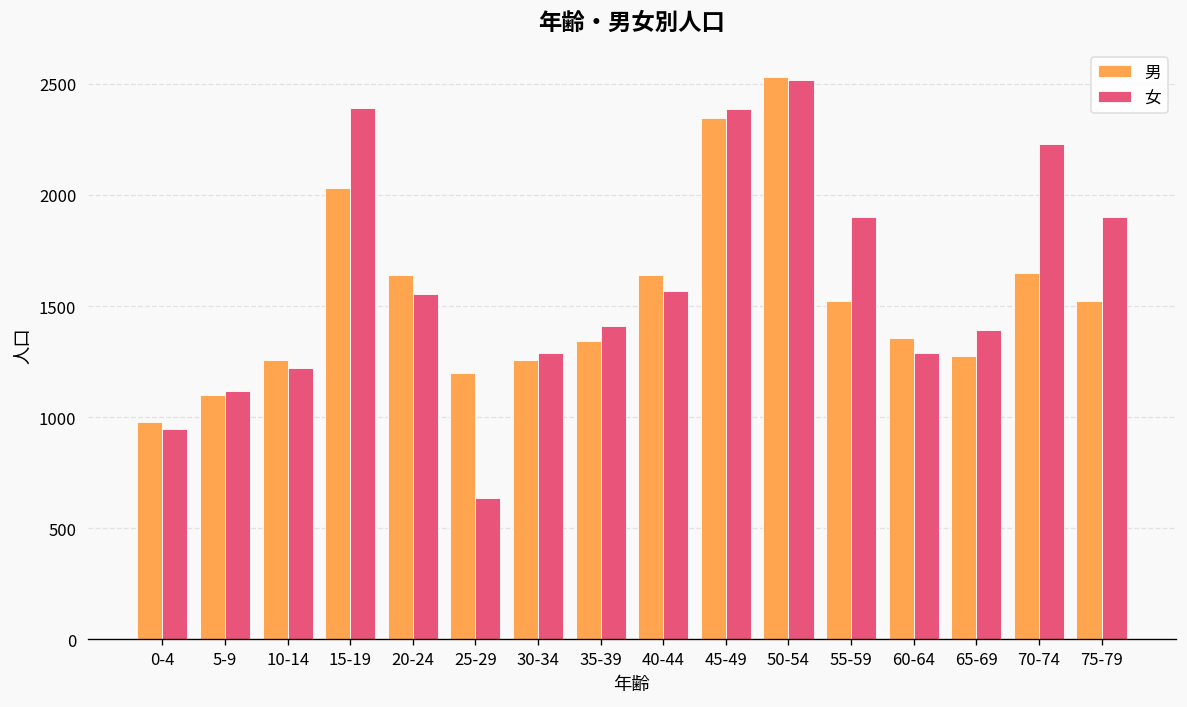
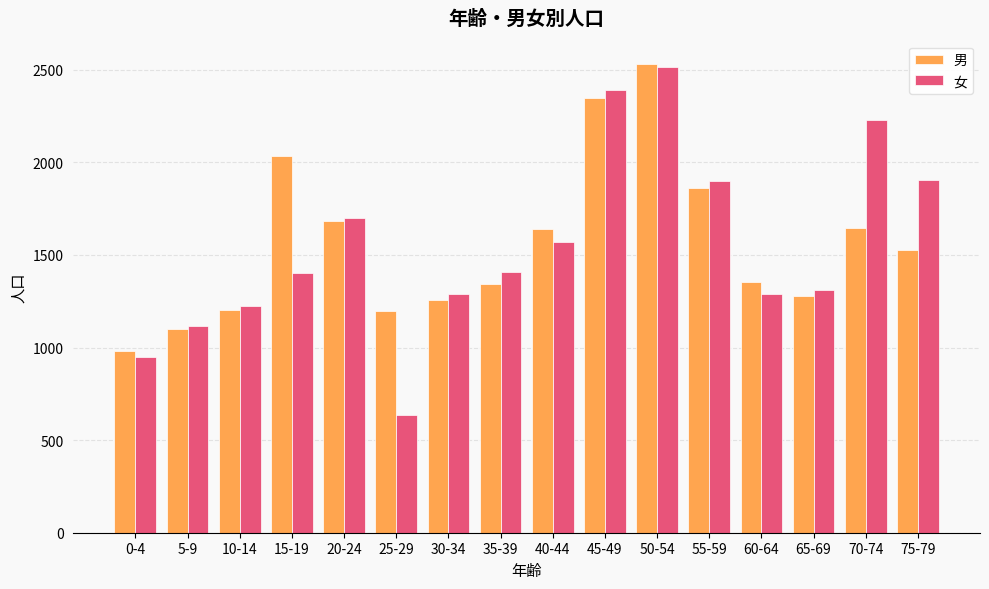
  {
    "男": {
      "0-4": 980,
      "5-9": 1100,
-     "10-14": 1260,
+     "10-14": 1200,
      "15-19": 2030,
-     "20-24": 1640,
+     "20-24": 1680,
      "25-29": 1200,
      "30-34": 1260,
      "35-39": 1340,
      "40-44": 1640,
      "45-49": 2350,
      "50-54": 2530,
-     "55-59": 1520,
+     "55-59": 1860,
      "60-64": 1360,
      "65-69": 1280,
      "70-74": 1650,
      "75-79": 1530
    },
    "女": {
      "0-4": 950,
      "5-9": 1120,
      "10-14": 1220,
-     "15-19": 2390,
-     "20-24": 1560,
+     "15-19": 1400,
+     "20-24": 1700,
      "25-29": 640,
      "30-34": 1290,
      "35-39": 1410,
      "40-44": 1570,
      "45-49": 2390,
      "50-54": 2520,
      "55-59": 1900,
      "60-64": 1290,
-     "65-69": 1390,
+     "65-69": 1310,
      "70-74": 2230,
      "75-79": 1900
    }
  }
